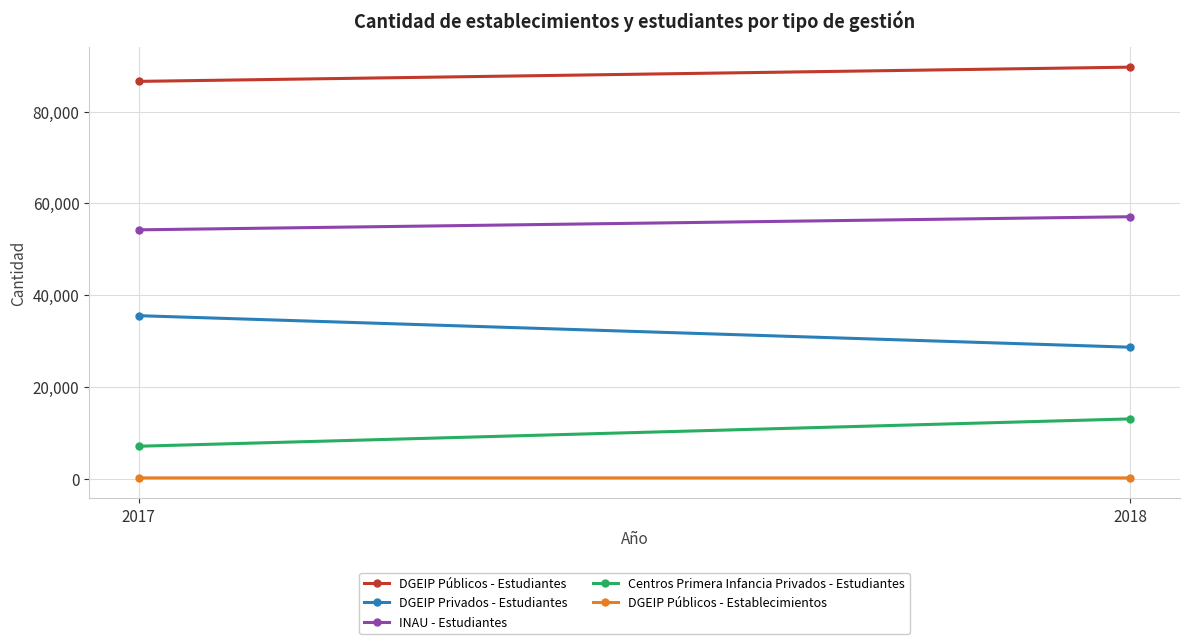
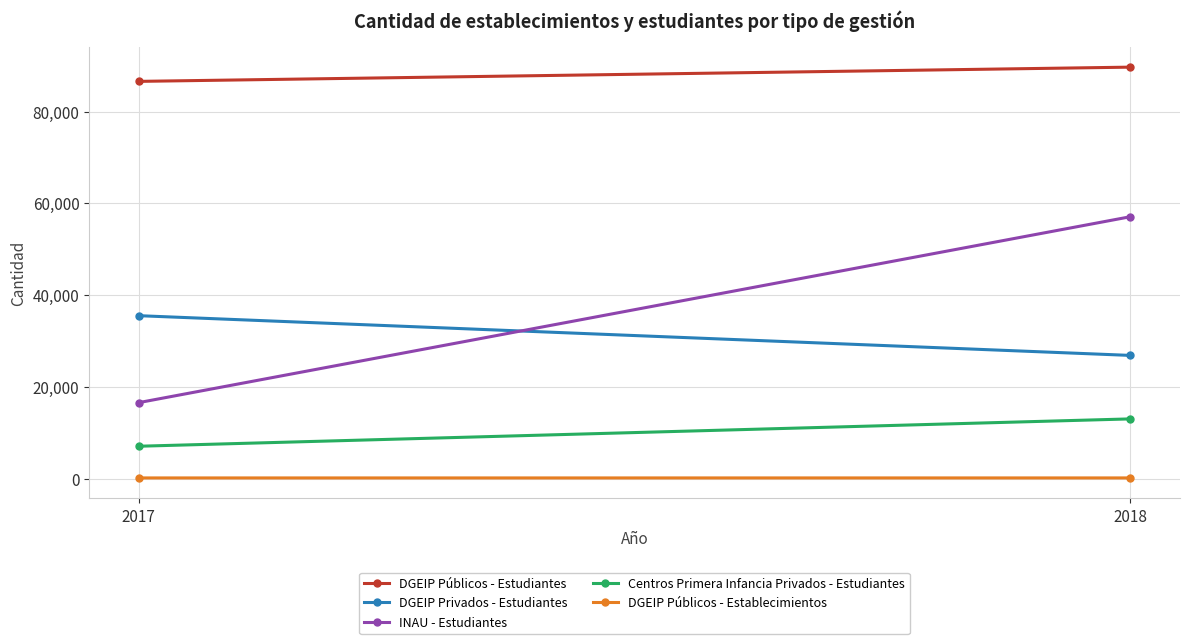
  {
    "DGEIP Públicos - Estudiantes": {
      "2017": "87,000",
      "2018": "90,000"
    },
    "DGEIP Privados - Estudiantes": {
      "2017": "36,000",
-     "2018": "29,000"
+     "2018": "27,000"
    },
    "INAU - Estudiantes": {
-     "2017": "54,000",
+     "2017": "17,000",
      "2018": "57,000"
    },
    "Centros Primera Infancia Privados - Estudiantes": {
      "2017": "7,000",
      "2018": "13,000"
    },
    "DGEIP Públicos - Establecimientos": {
      "2017": "0",
      "2018": "0"
    }
  }
